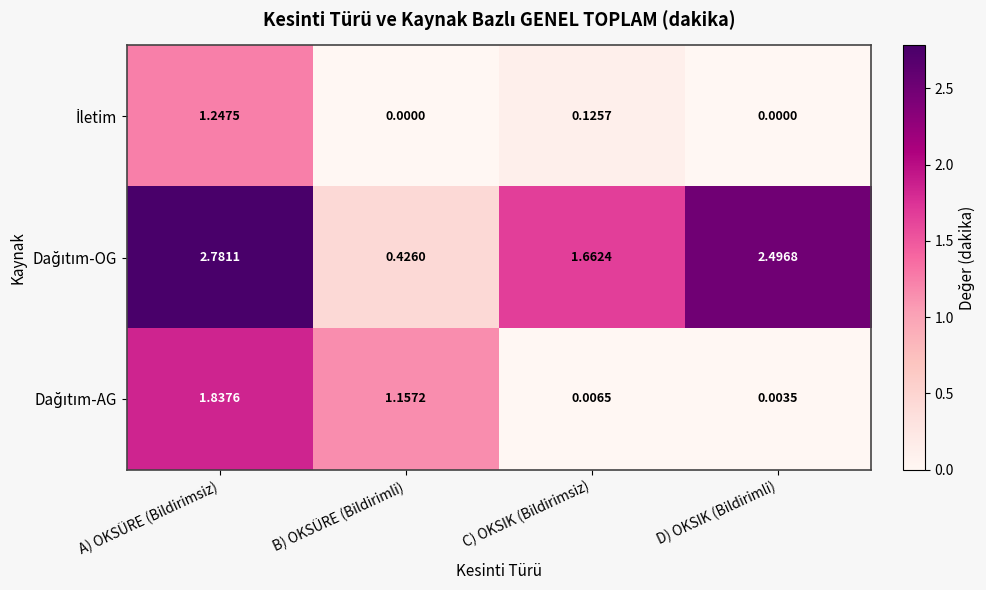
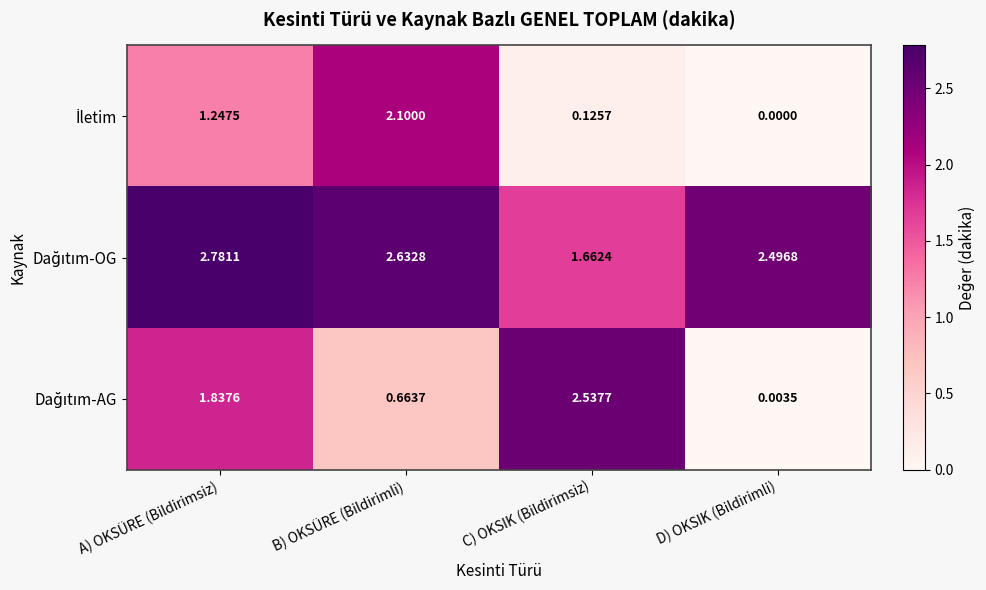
  {
    "İletim": {
      "A) OKSÜRE (Bildirimsiz)": 1.2475,
-     "B) OKSÜRE (Bildirimli)": 0.0000,
+     "B) OKSÜRE (Bildirimli)": 2.1000,
      "C) OKSIK (Bildirimsiz)": 0.1257,
      "D) OKSIK (Bildirimli)": 0.0000
    },
    "Dağıtım-OG": {
      "A) OKSÜRE (Bildirimsiz)": 2.7811,
-     "B) OKSÜRE (Bildirimli)": 0.4260,
+     "B) OKSÜRE (Bildirimli)": 2.6328,
      "C) OKSIK (Bildirimsiz)": 1.6624,
      "D) OKSIK (Bildirimli)": 2.4968
    },
    "Dağıtım-AG": {
      "A) OKSÜRE (Bildirimsiz)": 1.8376,
-     "B) OKSÜRE (Bildirimli)": 1.1572,
-     "C) OKSIK (Bildirimsiz)": 0.0065,
+     "B) OKSÜRE (Bildirimli)": 0.6637,
+     "C) OKSIK (Bildirimsiz)": 2.5377,
      "D) OKSIK (Bildirimli)": 0.0035
    }
  }
